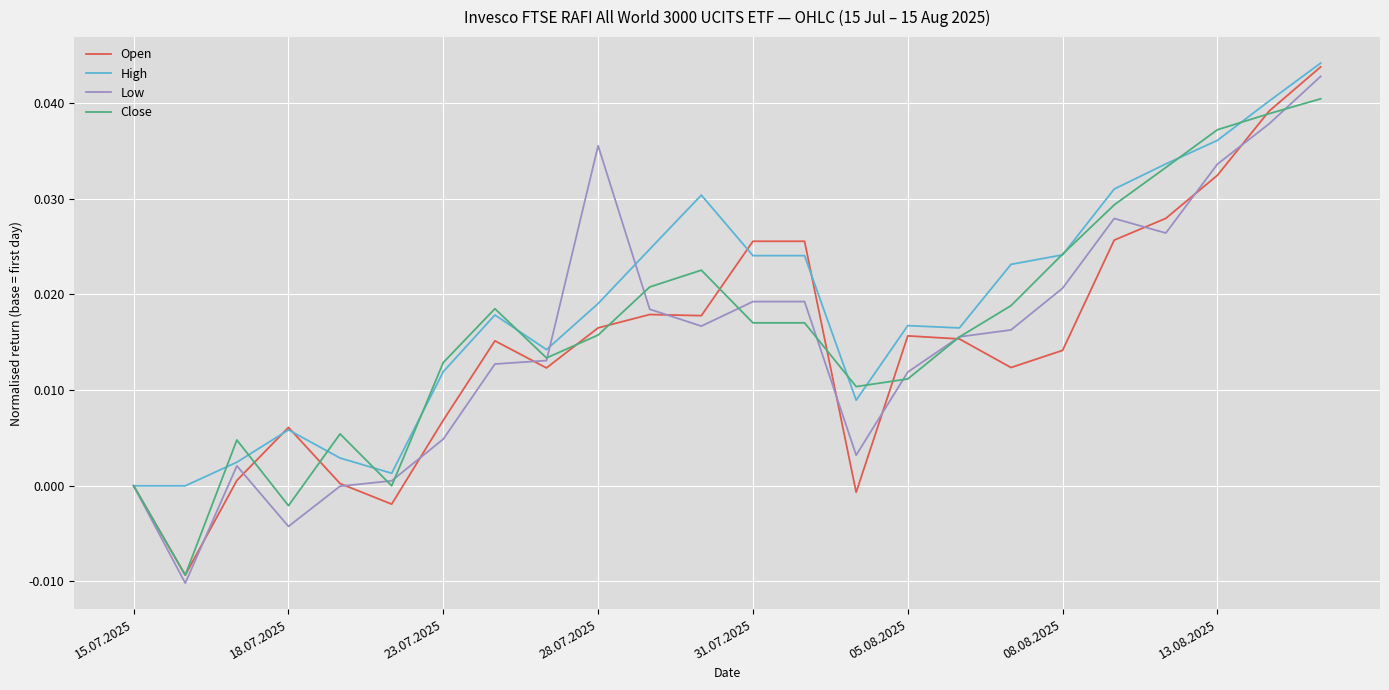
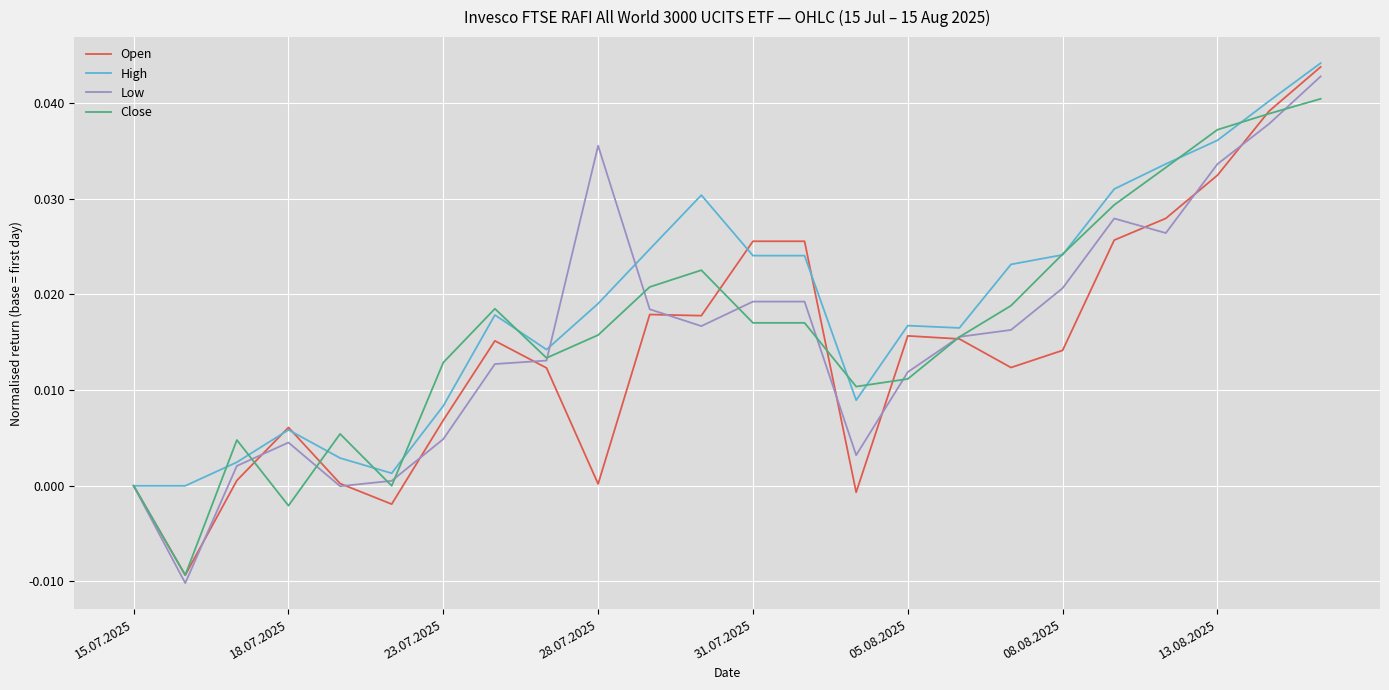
  {
    "Open": {
      "23.07.2025": 0.007,
-     "28.07.2025": 0.017,
+     "28.07.2025": 0.000,
      "31.07.2025": 0.026,
      "05.08.2025": 0.016,
      "08.08.2025": 0.014,
      "13.08.2025": 0.032
    },
    "High": {
-     "23.07.2025": 0.012,
+     "23.07.2025": 0.008,
      "28.07.2025": 0.019,
      "31.07.2025": 0.024,
      "05.08.2025": 0.017,
      "13.08.2025": 0.036
    },
    "Low": {
-     "18.07.2025": -0.004,
+     "18.07.2025": 0.005,
      "23.07.2025": 0.005,
      "28.07.2025": 0.036,
      "31.07.2025": 0.019,
      "05.08.2025": 0.012,
      "08.08.2025": 0.021,
      "13.08.2025": 0.034
    },
    "Close": {
      "18.07.2025": -0.002,
      "23.07.2025": 0.013,
      "28.07.2025": 0.016,
      "31.07.2025": 0.017,
      "05.08.2025": 0.011,
      "13.08.2025": 0.037
    }
  }
